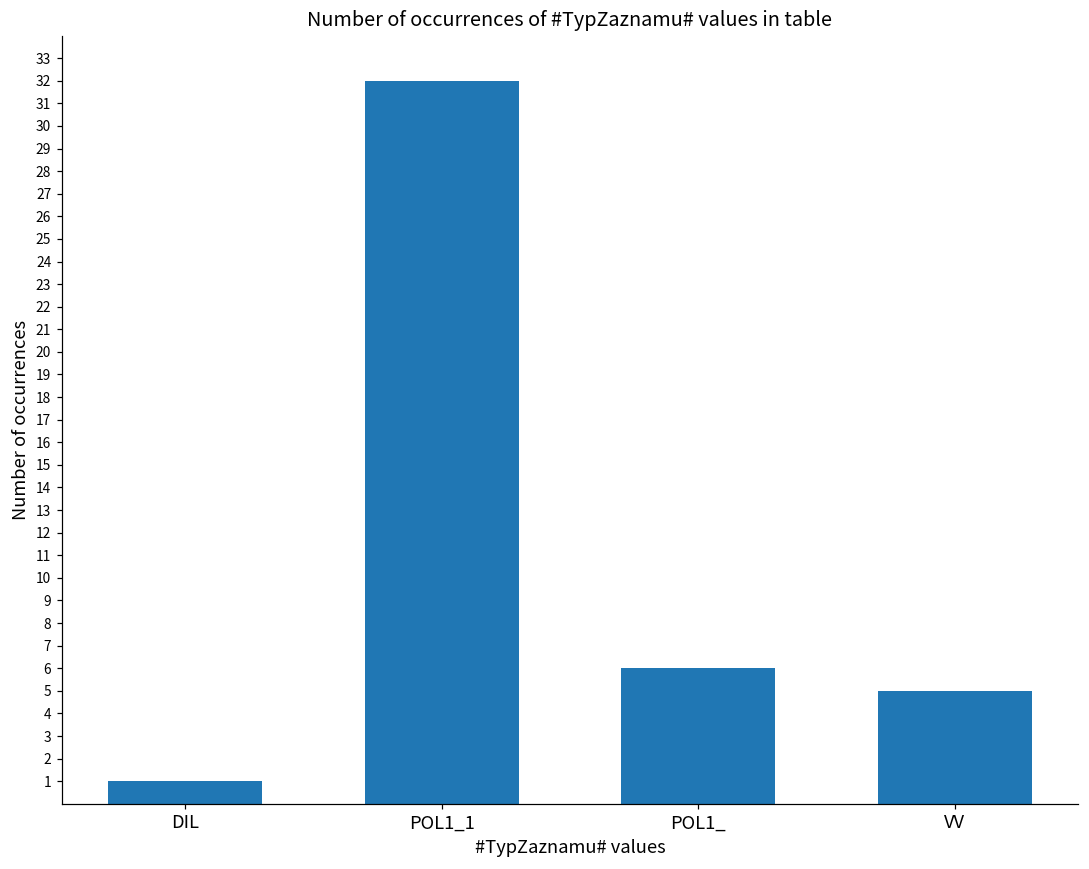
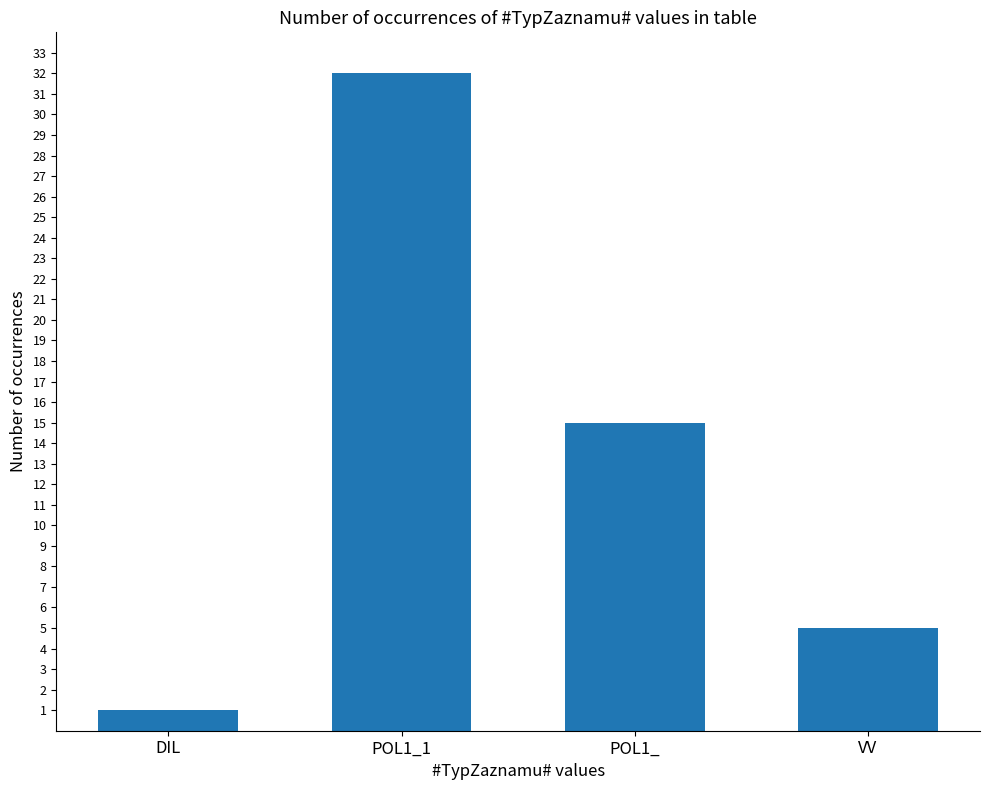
  {
    "DIL": 1,
    "POL1_1": 32,
-   "POL1_": 6,
+   "POL1_": 15,
    "VV": 5
  }
